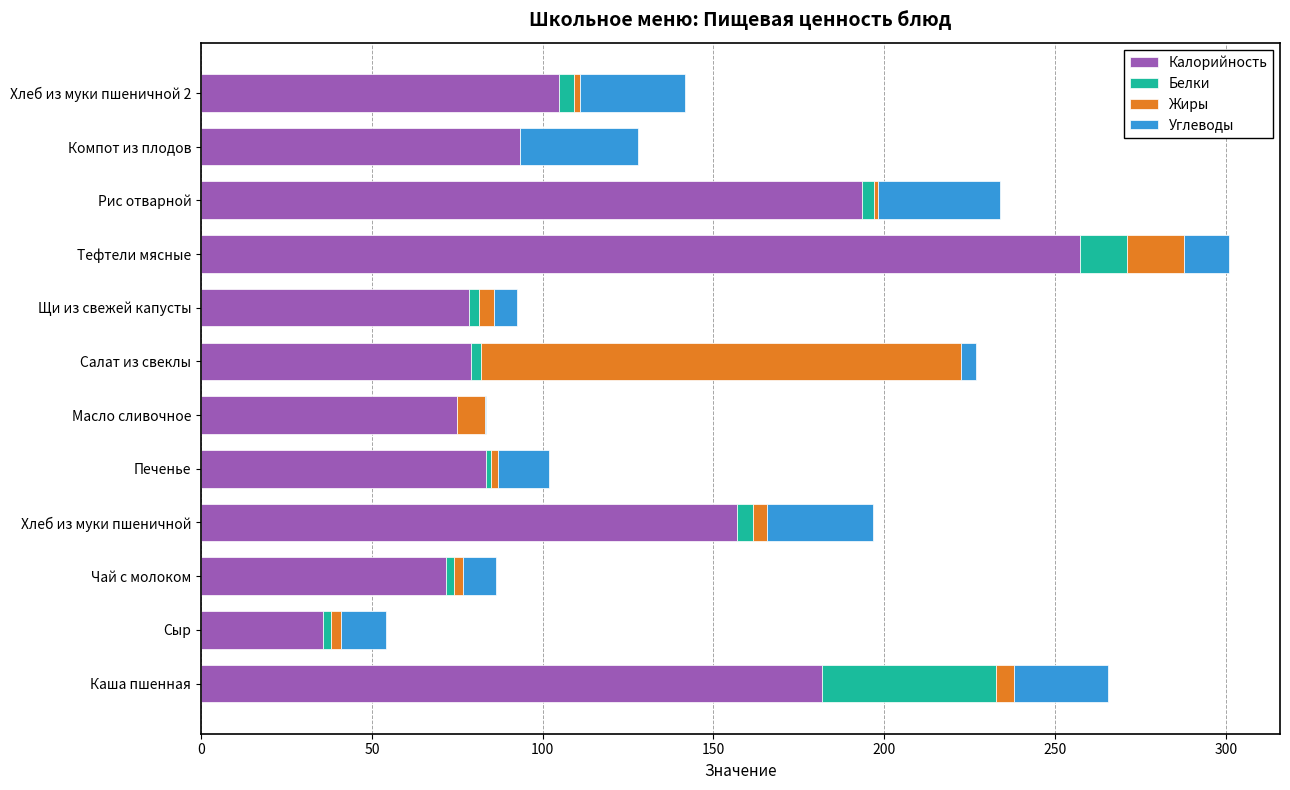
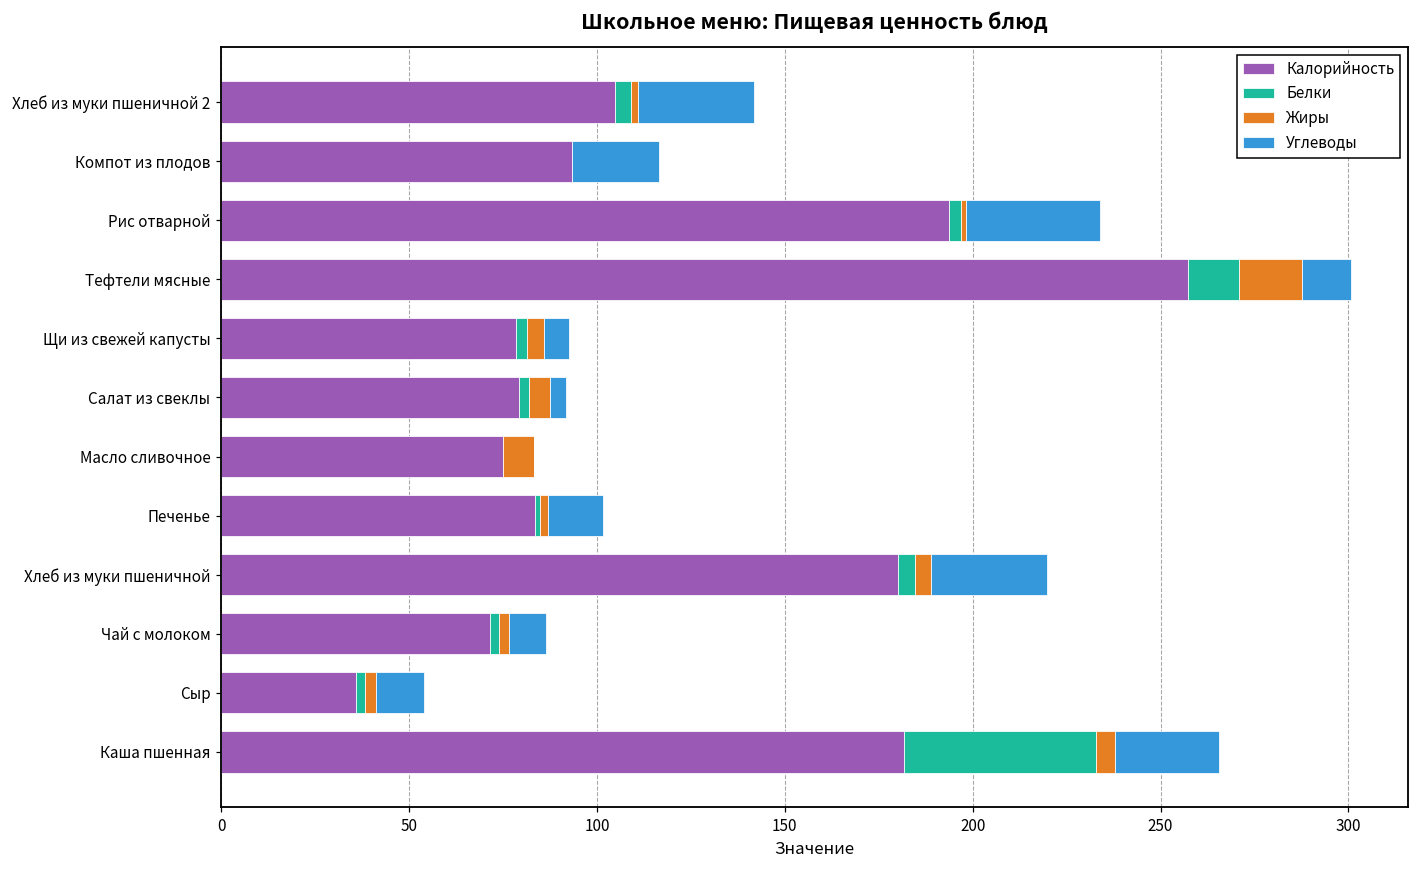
  {
    "Калорийность": {
      "Хлеб из муки пшеничной 2": 105,
      "Компот из плодов": 93,
      "Рис отварной": 194,
      "Тефтели мясные": 257,
      "Щи из свежей капусты": 78,
      "Салат из свеклы": 79,
      "Масло сливочное": 75,
      "Печенье": 83,
-     "Хлеб из муки пшеничной": 157,
+     "Хлеб из муки пшеничной": 180,
      "Чай с молоком": 72,
      "Сыр": 36,
      "Каша пшенная": 182
    },
    "Белки": {
      "Хлеб из муки пшеничной 2": 5,
      "Рис отварной": 3,
      "Тефтели мясные": 14,
      "Щи из свежей капусты": 3,
      "Салат из свеклы": 3,
      "Печенье": 2,
      "Хлеб из муки пшеничной": 5,
      "Чай с молоком": 2,
      "Сыр": 2,
      "Каша пшенная": 51
    },
    "Жиры": {
      "Хлеб из муки пшеничной 2": 2,
      "Рис отварной": 1,
      "Тефтели мясные": 17,
      "Щи из свежей капусты": 4,
-     "Салат из свеклы": 141,
+     "Салат из свеклы": 6,
      "Масло сливочное": 8,
      "Печенье": 2,
      "Хлеб из муки пшеничной": 4,
      "Чай с молоком": 3,
      "Сыр": 3,
      "Каша пшенная": 5
    },
    "Углеводы": {
      "Хлеб из муки пшеничной 2": 31,
-     "Компот из плодов": 34,
+     "Компот из плодов": 23,
      "Рис отварной": 36,
      "Тефтели мясные": 13,
      "Щи из свежей капусты": 7,
      "Салат из свеклы": 4,
      "Печенье": 15,
      "Хлеб из муки пшеничной": 31,
      "Чай с молоком": 10,
      "Сыр": 13,
      "Каша пшенная": 28
    }
  }
